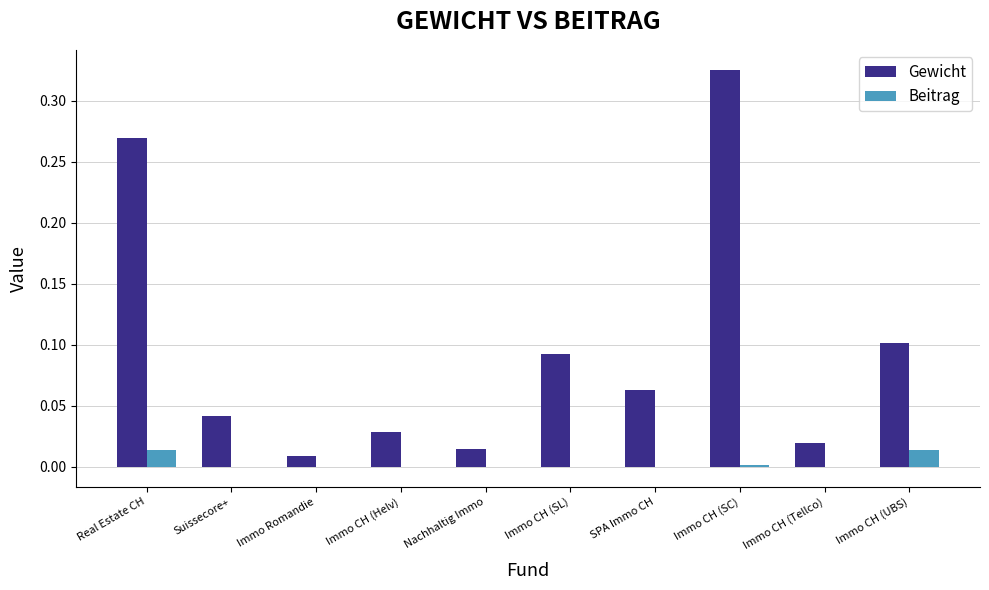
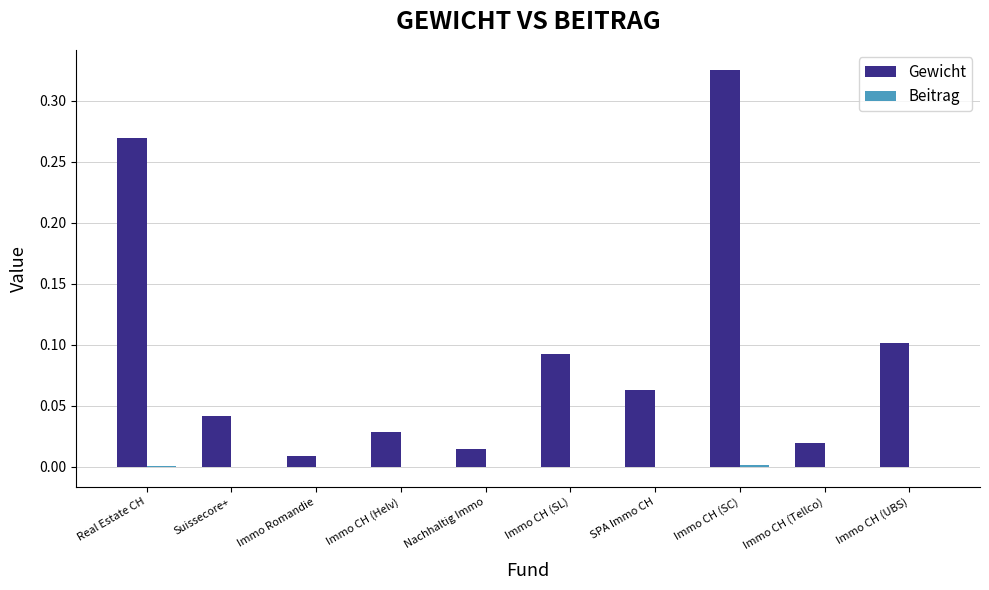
  {
    "Gewicht": {
      "Real Estate CH": 0.269,
      "Suissecore+": 0.042,
      "Immo Romandie": 0.009,
      "Immo CH (Helv)": 0.029,
      "Nachhaltig Immo": 0.014,
      "Immo CH (SL)": 0.093,
      "SPA Immo CH": 0.063,
      "Immo CH (SC)": 0.326,
      "Immo CH (Tellco)": 0.019,
      "Immo CH (UBS)": 0.101
    },
    "Beitrag": {
-     "Real Estate CH": 0.014,
-     "Immo CH (UBS)": 0.014
+     "Real Estate CH": 0.001,
+     "Immo CH (UBS)": 0.000
    }
  }
